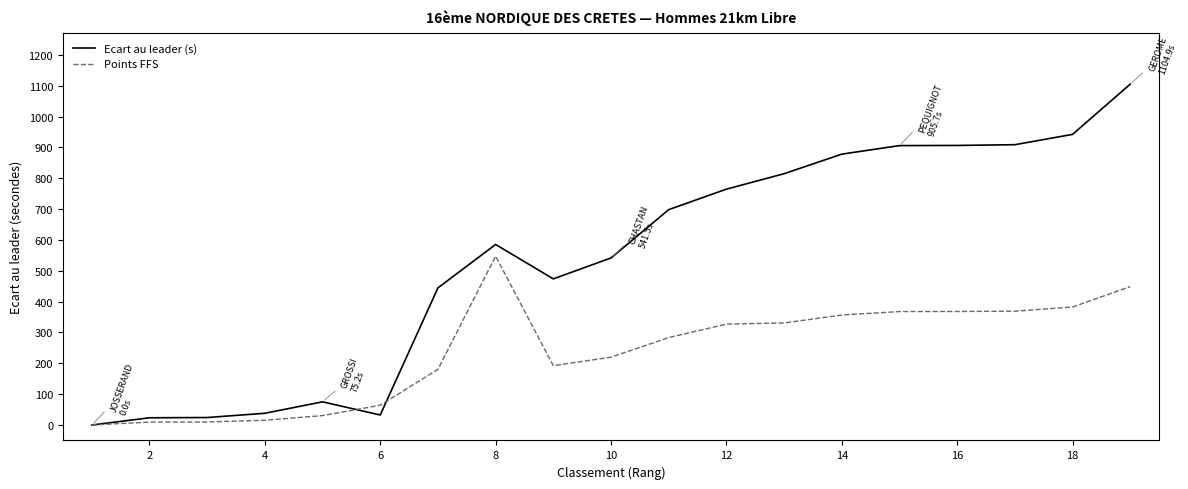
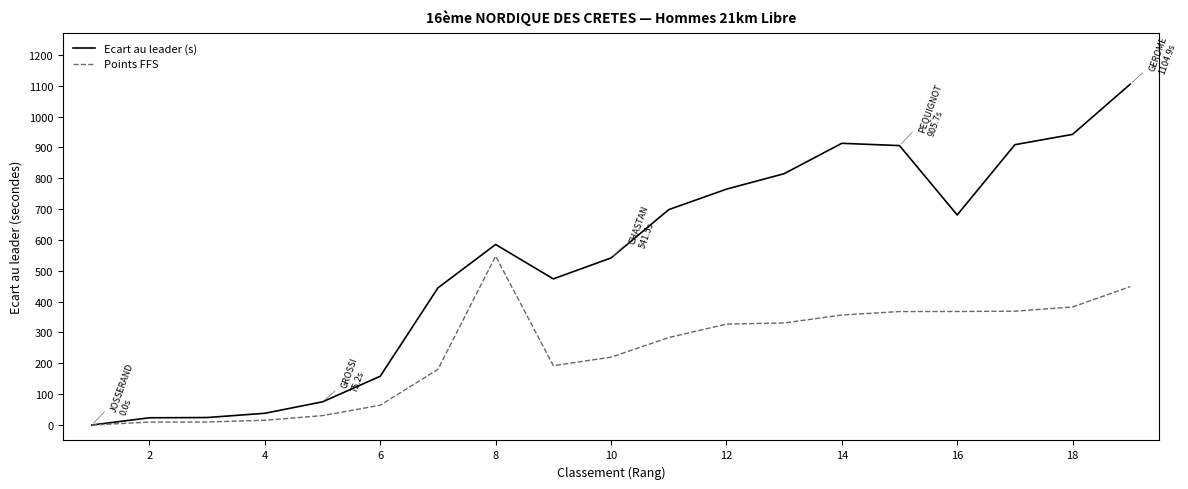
  {
    "Ecart au leader (s)": {
      "2": 20,
      "4": 40,
-     "6": 30,
+     "6": 160,
      "8": 590,
      "12": 760,
-     "14": 880,
-     "16": 910,
+     "14": 910,
+     "16": 680,
      "18": 940
    },
    "Points FFS": {
      "2": 10,
      "4": 20,
      "6": 60,
      "8": 550,
      "10": 220,
      "12": 330,
      "14": 360,
      "16": 370,
      "18": 380
    }
  }
